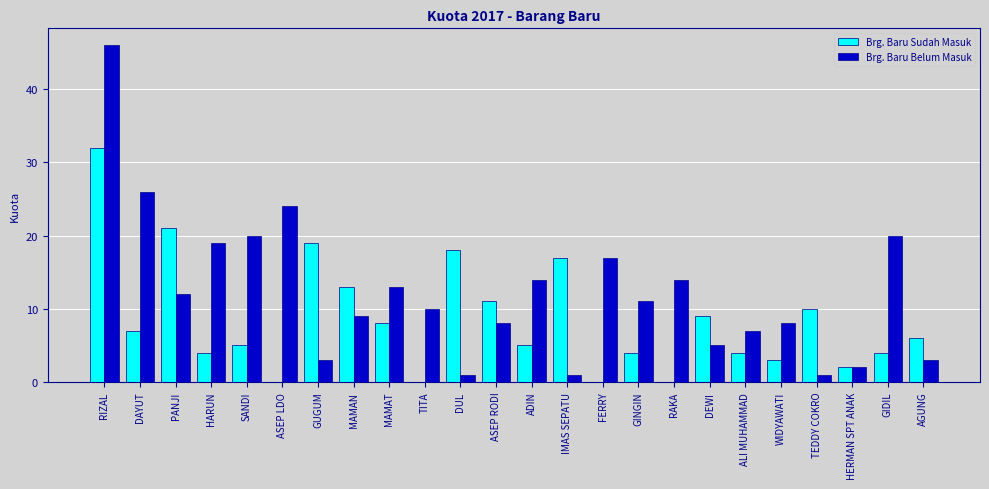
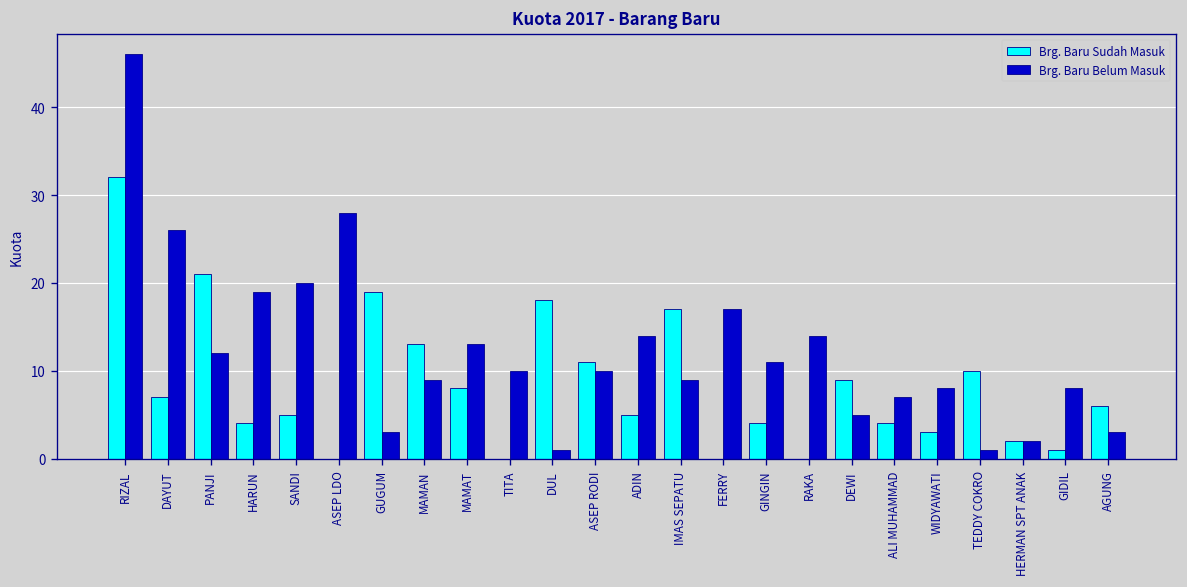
  {
    "Brg. Baru Sudah Masuk": {
      "RIZAL": 32,
      "DAYUT": 7,
      "PANJI": 21,
      "HARUN": 4,
      "SANDI": 5,
      "ASEP LDO": 0,
      "GUGUM": 19,
      "MAMAN": 13,
      "MAMAT": 8,
      "TITA": 0,
      "DUL": 18,
      "ASEP RODI": 11,
      "ADIN": 5,
      "IMAS SEPATU": 17,
      "FERRY": 0,
      "GINGIN": 4,
      "RAKA": 0,
      "DEWI": 9,
      "ALI MUHAMMAD": 4,
      "WIDYAWATI": 3,
      "TEDDY COKRO": 10,
      "HERMAN SPT ANAK": 2,
-     "GIDIL": 4,
+     "GIDIL": 1,
      "AGUNG": 6
    },
    "Brg. Baru Belum Masuk": {
      "RIZAL": 46,
      "DAYUT": 26,
      "PANJI": 12,
      "HARUN": 19,
      "SANDI": 20,
-     "ASEP LDO": 24,
+     "ASEP LDO": 28,
      "GUGUM": 3,
      "MAMAN": 9,
      "MAMAT": 13,
      "TITA": 10,
      "DUL": 1,
-     "ASEP RODI": 8,
+     "ASEP RODI": 10,
      "ADIN": 14,
-     "IMAS SEPATU": 1,
+     "IMAS SEPATU": 9,
      "FERRY": 17,
      "GINGIN": 11,
      "RAKA": 14,
      "DEWI": 5,
      "ALI MUHAMMAD": 7,
      "WIDYAWATI": 8,
      "TEDDY COKRO": 1,
      "HERMAN SPT ANAK": 2,
-     "GIDIL": 20,
+     "GIDIL": 8,
      "AGUNG": 3
    }
  }
